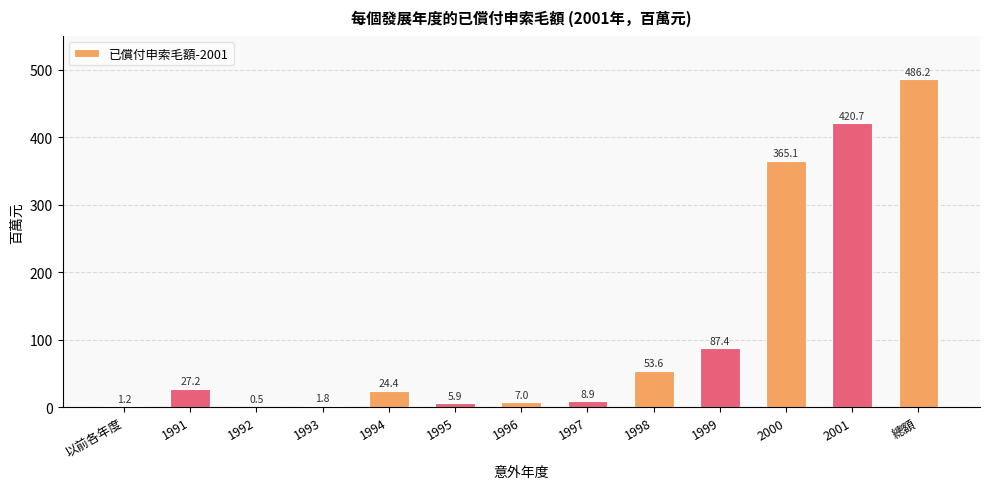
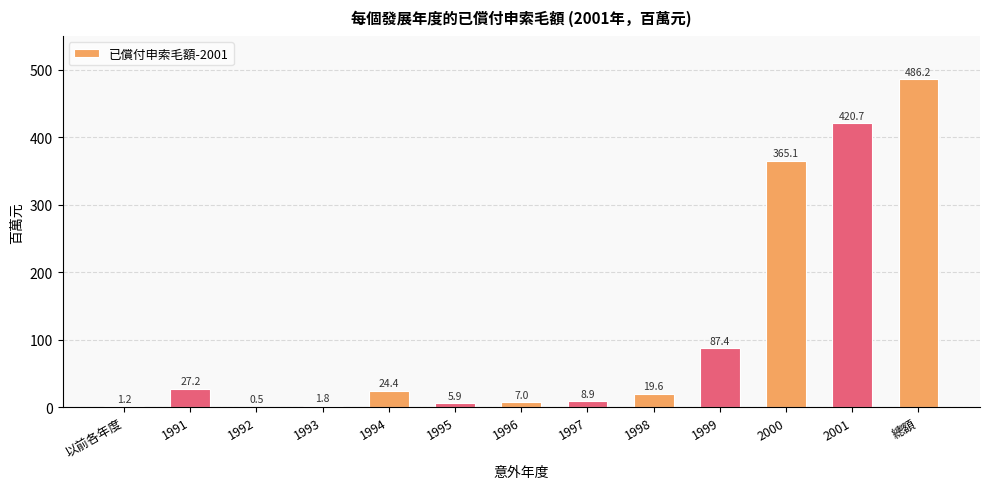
  {
    "以前各年度": 1.2,
    "1991": 27.2,
    "1992": 0.5,
    "1993": 1.8,
    "1994": 24.4,
    "1995": 5.9,
    "1996": 7.0,
    "1997": 8.9,
-   "1998": 53.6,
+   "1998": 19.6,
    "1999": 87.4,
    "2000": 365.1,
    "2001": 420.7,
    "總額": 486.2
  }
